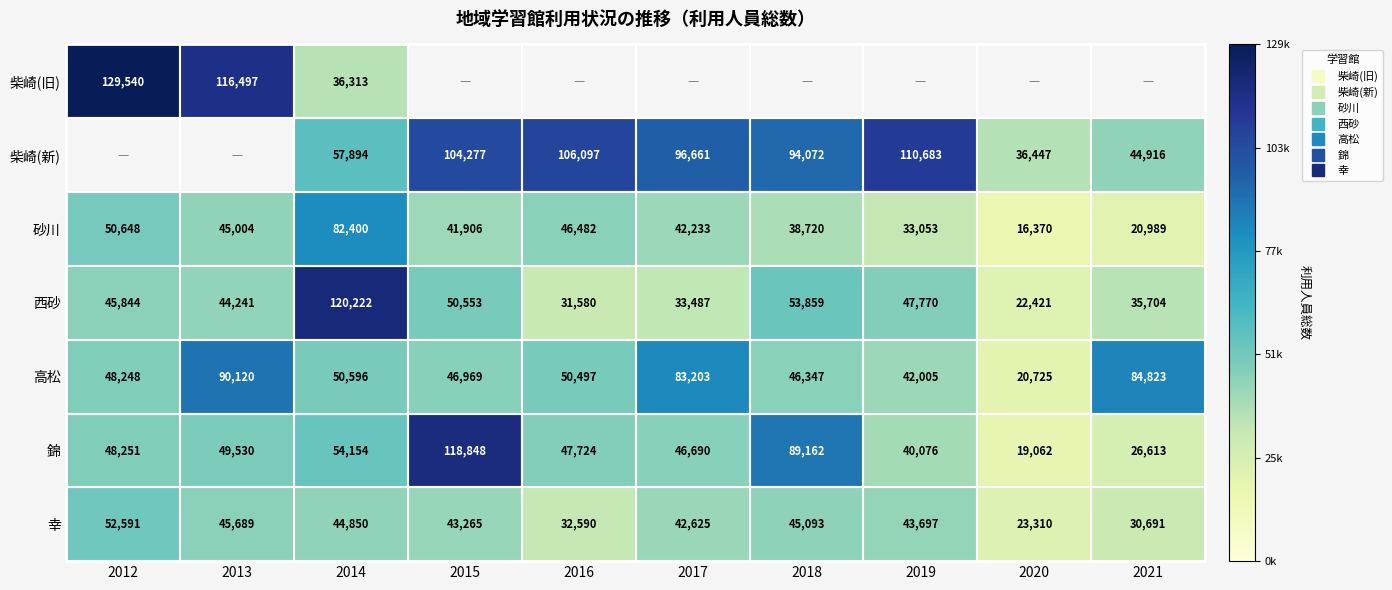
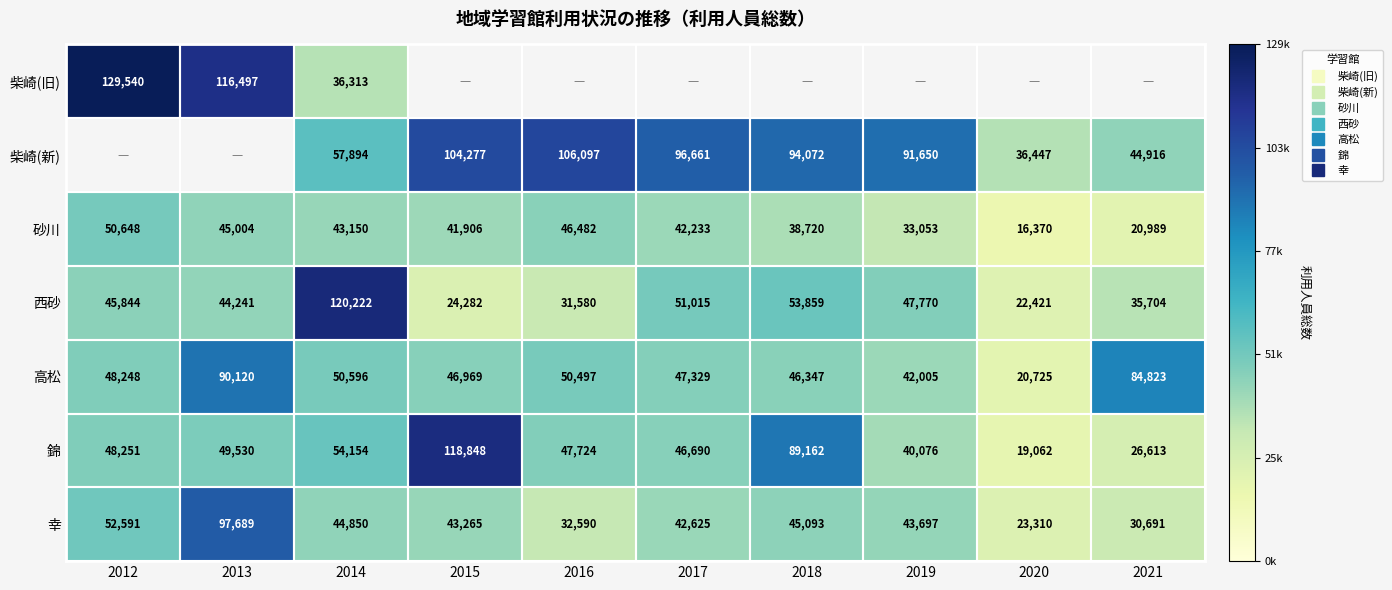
  {
    "柴崎(旧)": {
      "2012": "129,540",
      "2013": "116,497",
      "2014": "36,313"
    },
    "柴崎(新)": {
      "2014": "57,894",
      "2015": "104,277",
      "2016": "106,097",
      "2017": "96,661",
      "2018": "94,072",
-     "2019": "110,683",
+     "2019": "91,650",
      "2020": "36,447",
      "2021": "44,916"
    },
    "砂川": {
      "2012": "50,648",
      "2013": "45,004",
-     "2014": "82,400",
+     "2014": "43,150",
      "2015": "41,906",
      "2016": "46,482",
      "2017": "42,233",
      "2018": "38,720",
      "2019": "33,053",
      "2020": "16,370",
      "2021": "20,989"
    },
    "西砂": {
      "2012": "45,844",
      "2013": "44,241",
      "2014": "120,222",
-     "2015": "50,553",
+     "2015": "24,282",
      "2016": "31,580",
-     "2017": "33,487",
+     "2017": "51,015",
      "2018": "53,859",
      "2019": "47,770",
      "2020": "22,421",
      "2021": "35,704"
    },
    "高松": {
      "2012": "48,248",
      "2013": "90,120",
      "2014": "50,596",
      "2015": "46,969",
      "2016": "50,497",
-     "2017": "83,203",
+     "2017": "47,329",
      "2018": "46,347",
      "2019": "42,005",
      "2020": "20,725",
      "2021": "84,823"
    },
    "錦": {
      "2012": "48,251",
      "2013": "49,530",
      "2014": "54,154",
      "2015": "118,848",
      "2016": "47,724",
      "2017": "46,690",
      "2018": "89,162",
      "2019": "40,076",
      "2020": "19,062",
      "2021": "26,613"
    },
    "幸": {
      "2012": "52,591",
-     "2013": "45,689",
+     "2013": "97,689",
      "2014": "44,850",
      "2015": "43,265",
      "2016": "32,590",
      "2017": "42,625",
      "2018": "45,093",
      "2019": "43,697",
      "2020": "23,310",
      "2021": "30,691"
    }
  }
